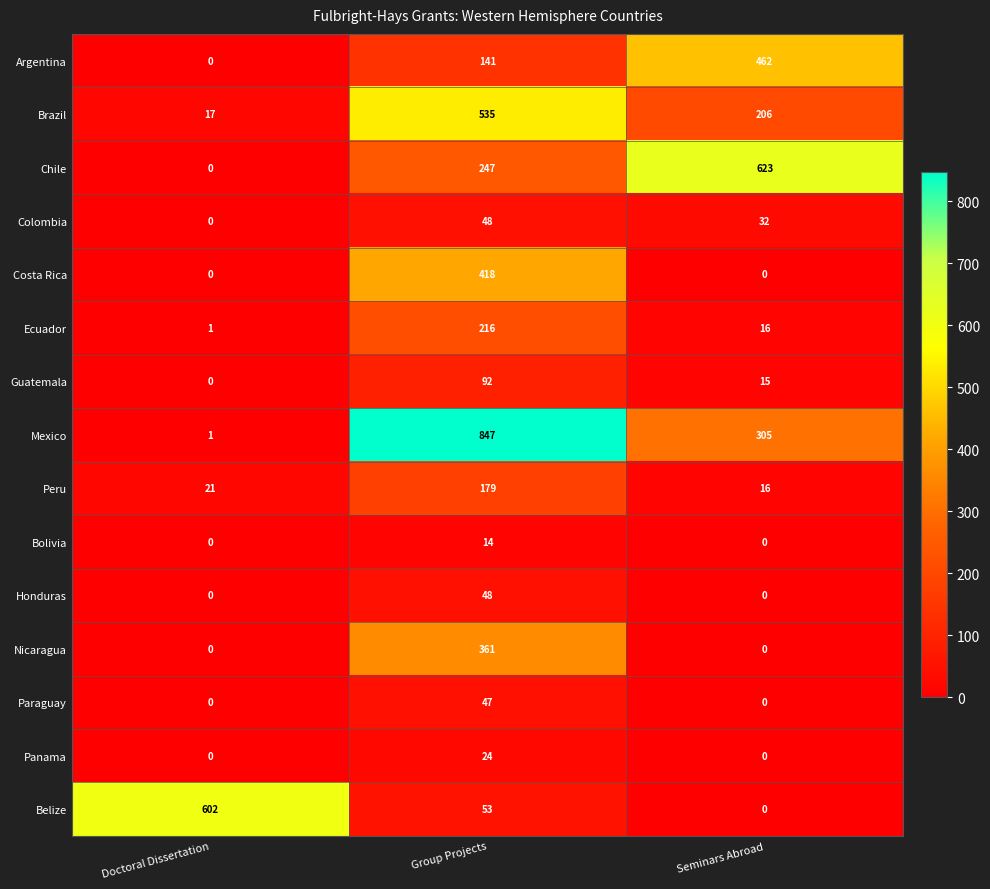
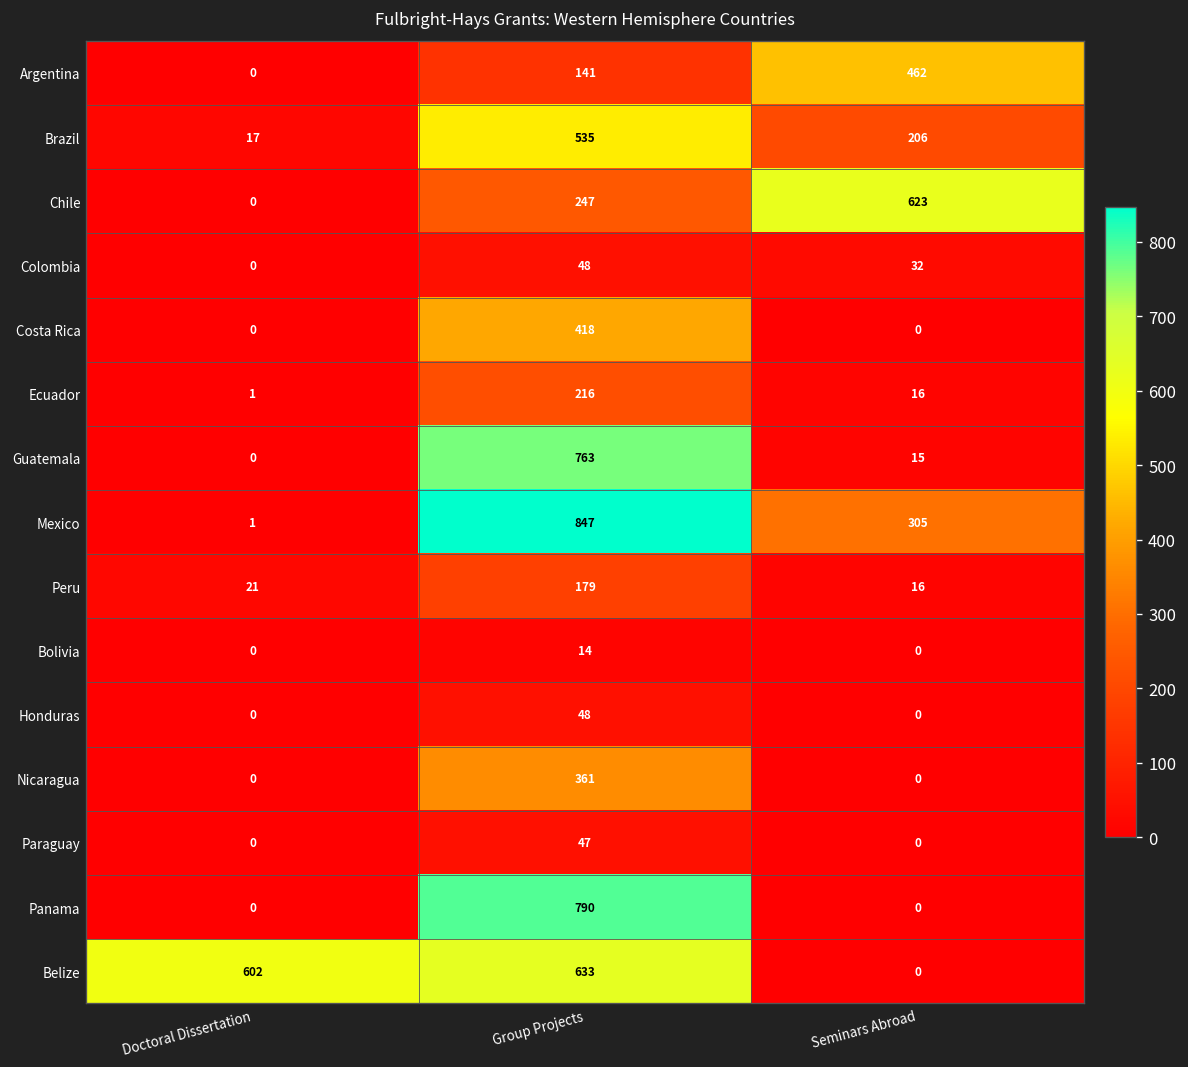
  {
    "Argentina": {
      "Doctoral Dissertation": 0,
      "Group Projects": 141,
      "Seminars Abroad": 462
    },
    "Brazil": {
      "Doctoral Dissertation": 17,
      "Group Projects": 535,
      "Seminars Abroad": 206
    },
    "Chile": {
      "Doctoral Dissertation": 0,
      "Group Projects": 247,
      "Seminars Abroad": 623
    },
    "Colombia": {
      "Doctoral Dissertation": 0,
      "Group Projects": 48,
      "Seminars Abroad": 32
    },
    "Costa Rica": {
      "Doctoral Dissertation": 0,
      "Group Projects": 418,
      "Seminars Abroad": 0
    },
    "Ecuador": {
      "Doctoral Dissertation": 1,
      "Group Projects": 216,
      "Seminars Abroad": 16
    },
    "Guatemala": {
      "Doctoral Dissertation": 0,
-     "Group Projects": 92,
+     "Group Projects": 763,
      "Seminars Abroad": 15
    },
    "Mexico": {
      "Doctoral Dissertation": 1,
      "Group Projects": 847,
      "Seminars Abroad": 305
    },
    "Peru": {
      "Doctoral Dissertation": 21,
      "Group Projects": 179,
      "Seminars Abroad": 16
    },
    "Bolivia": {
      "Doctoral Dissertation": 0,
      "Group Projects": 14,
      "Seminars Abroad": 0
    },
    "Honduras": {
      "Doctoral Dissertation": 0,
      "Group Projects": 48,
      "Seminars Abroad": 0
    },
    "Nicaragua": {
      "Doctoral Dissertation": 0,
      "Group Projects": 361,
      "Seminars Abroad": 0
    },
    "Paraguay": {
      "Doctoral Dissertation": 0,
      "Group Projects": 47,
      "Seminars Abroad": 0
    },
    "Panama": {
      "Doctoral Dissertation": 0,
-     "Group Projects": 24,
+     "Group Projects": 790,
      "Seminars Abroad": 0
    },
    "Belize": {
      "Doctoral Dissertation": 602,
-     "Group Projects": 53,
+     "Group Projects": 633,
      "Seminars Abroad": 0
    }
  }
